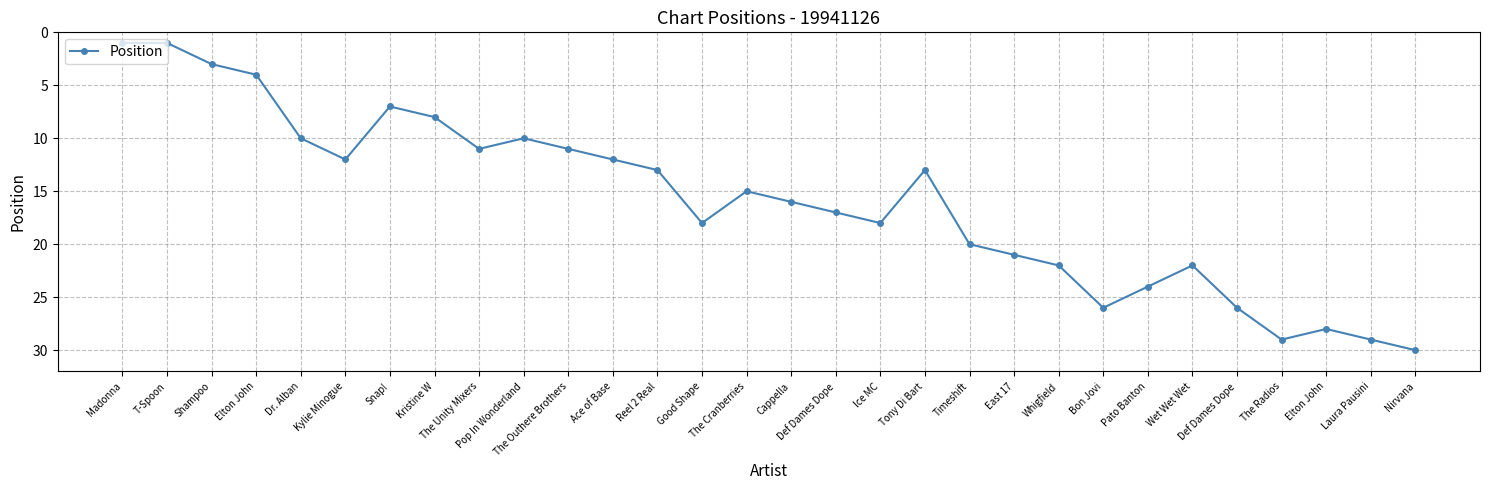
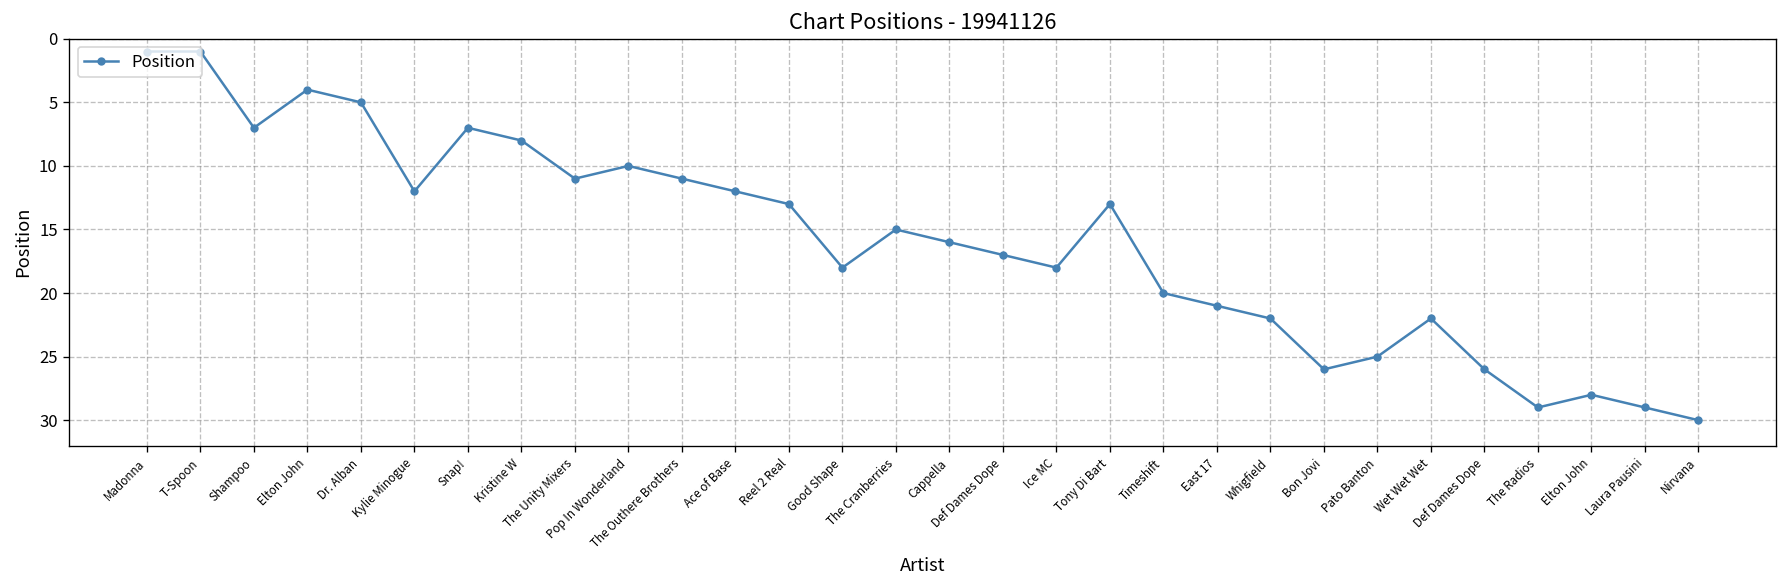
  {
-   "Shampoo": 3,
-   "Dr. Alban": 10,
+   "Shampoo": 7,
+   "Dr. Alban": 5,
    "Kylie Minogue": 12,
    "Snap!": 7,
    "Kristine W": 8,
    "The Unity Mixers": 11,
    "Pop In Wonderland": 10,
    "The Outhere Brothers": 11,
    "Ace of Base": 12,
    "Reel 2 Real": 13,
    "Good Shape": 18,
    "The Cranberries": 15,
    "Cappella": 16,
    "Ice MC": 18,
    "Tony Di Bart": 13,
    "Timeshift": 20,
    "East 17": 21,
    "Whigfield": 22,
    "Bon Jovi": 26,
-   "Pato Banton": 24,
+   "Pato Banton": 25,
    "Wet Wet Wet": 22,
    "The Radios": 29,
    "Laura Pausini": 29,
    "Nirvana": 30
  }
